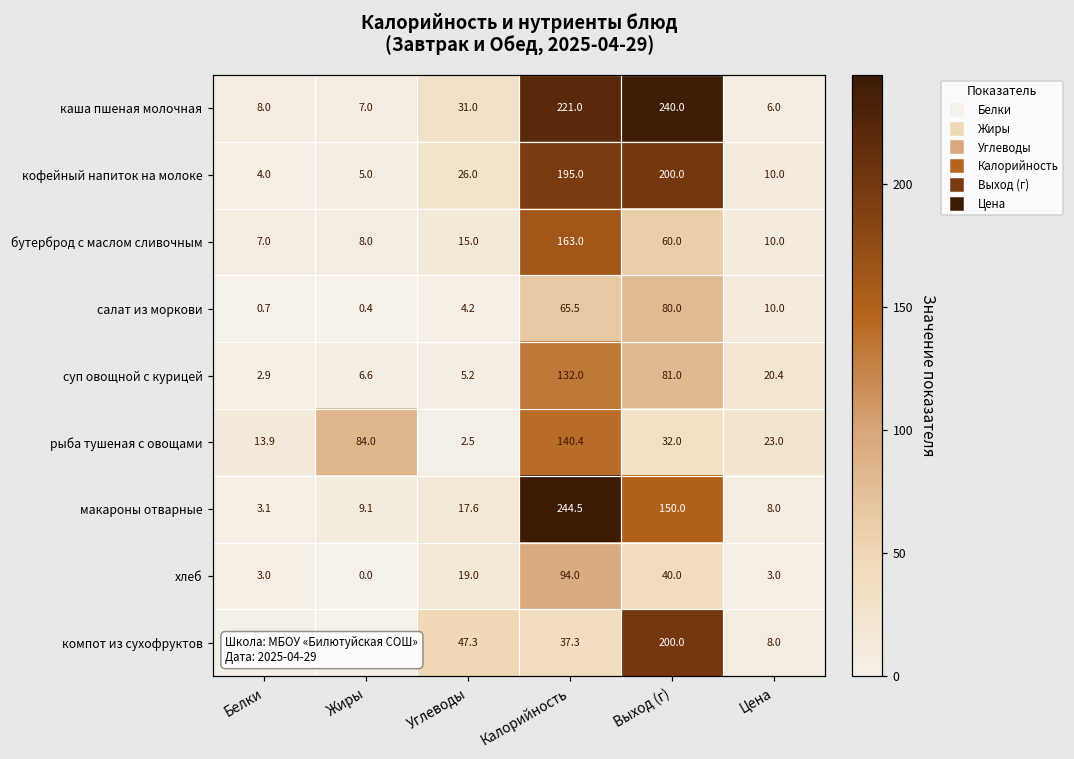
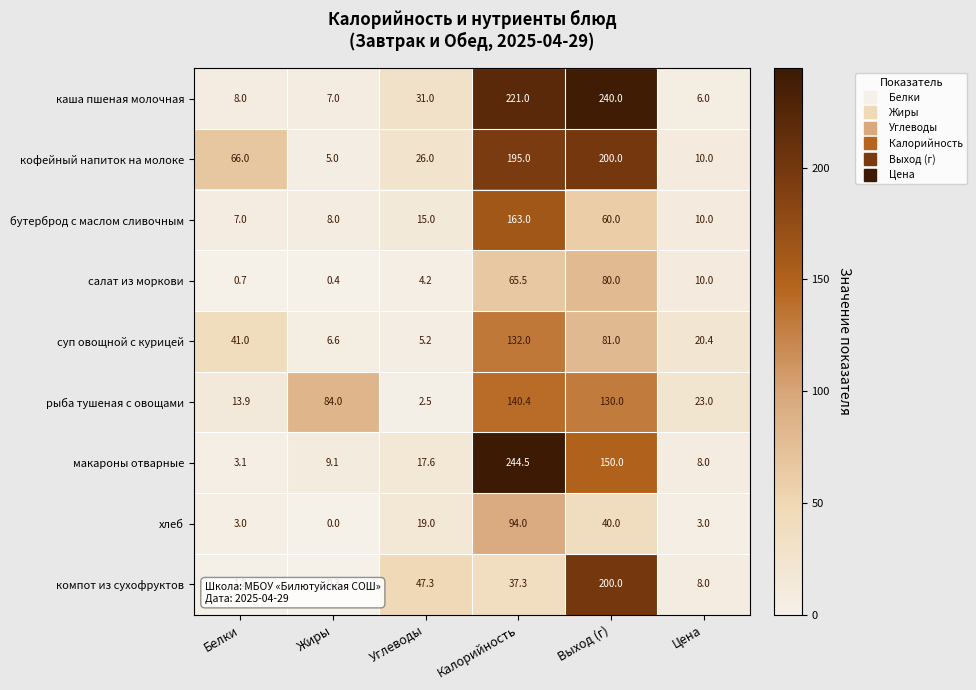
  {
    "каша пшеная молочная": {
      "Белки": 8.0,
      "Жиры": 7.0,
      "Углеводы": 31.0,
      "Калорийность": 221.0,
      "Выход (г)": 240.0,
      "Цена": 6.0
    },
    "кофейный напиток на молоке": {
-     "Белки": 4.0,
+     "Белки": 66.0,
      "Жиры": 5.0,
      "Углеводы": 26.0,
      "Калорийность": 195.0,
      "Выход (г)": 200.0,
      "Цена": 10.0
    },
    "бутерброд с маслом сливочным": {
      "Белки": 7.0,
      "Жиры": 8.0,
      "Углеводы": 15.0,
      "Калорийность": 163.0,
      "Выход (г)": 60.0,
      "Цена": 10.0
    },
    "салат из моркови": {
      "Белки": 0.7,
      "Жиры": 0.4,
      "Углеводы": 4.2,
      "Калорийность": 65.5,
      "Выход (г)": 80.0,
      "Цена": 10.0
    },
    "суп овощной с курицей": {
-     "Белки": 2.9,
+     "Белки": 41.0,
      "Жиры": 6.6,
      "Углеводы": 5.2,
      "Калорийность": 132.0,
      "Выход (г)": 81.0,
      "Цена": 20.4
    },
    "рыба тушеная с овощами": {
      "Белки": 13.9,
      "Жиры": 84.0,
      "Углеводы": 2.5,
      "Калорийность": 140.4,
-     "Выход (г)": 32.0,
+     "Выход (г)": 130.0,
      "Цена": 23.0
    },
    "макароны отварные": {
      "Белки": 3.1,
      "Жиры": 9.1,
      "Углеводы": 17.6,
      "Калорийность": 244.5,
      "Выход (г)": 150.0,
      "Цена": 8.0
    },
    "хлеб": {
      "Белки": 3.0,
      "Жиры": 0.0,
      "Углеводы": 19.0,
      "Калорийность": 94.0,
      "Выход (г)": 40.0,
      "Цена": 3.0
    },
    "компот из сухофруктов": {
      "Углеводы": 47.3,
      "Калорийность": 37.3,
      "Выход (г)": 200.0,
      "Цена": 8.0
    }
  }
